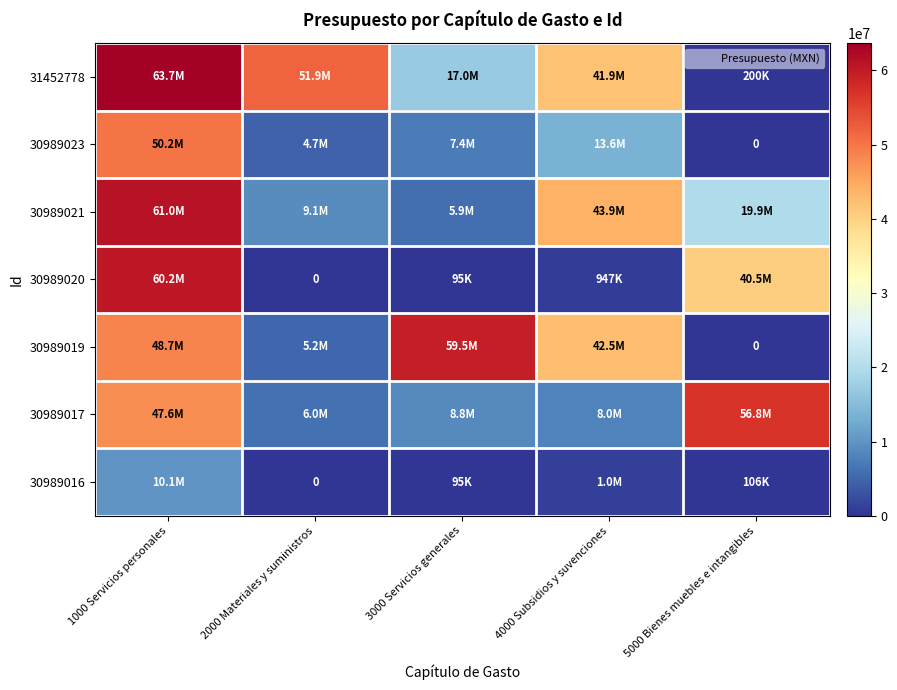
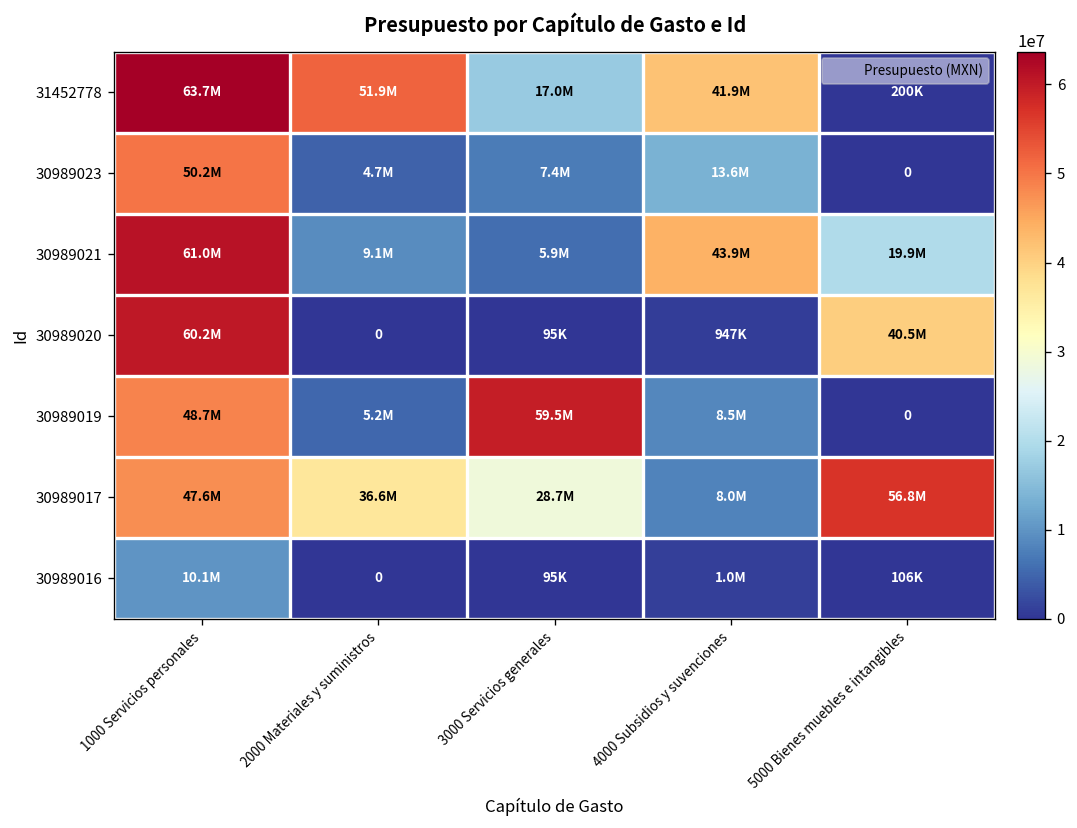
  {
    "31452778": {
      "1000 Servicios personales": "63.7M",
      "2000 Materiales y suministros": "51.9M",
      "3000 Servicios generales": "17.0M",
      "4000 Subsidios y suvenciones": "41.9M",
      "5000 Bienes muebles e intangibles": "200K"
    },
    "30989023": {
      "1000 Servicios personales": "50.2M",
      "2000 Materiales y suministros": "4.7M",
      "3000 Servicios generales": "7.4M",
      "4000 Subsidios y suvenciones": "13.6M",
      "5000 Bienes muebles e intangibles": "0"
    },
    "30989021": {
      "1000 Servicios personales": "61.0M",
      "2000 Materiales y suministros": "9.1M",
      "3000 Servicios generales": "5.9M",
      "4000 Subsidios y suvenciones": "43.9M",
      "5000 Bienes muebles e intangibles": "19.9M"
    },
    "30989020": {
      "1000 Servicios personales": "60.2M",
      "2000 Materiales y suministros": "0",
      "3000 Servicios generales": "95K",
      "4000 Subsidios y suvenciones": "947K",
      "5000 Bienes muebles e intangibles": "40.5M"
    },
    "30989019": {
      "1000 Servicios personales": "48.7M",
      "2000 Materiales y suministros": "5.2M",
      "3000 Servicios generales": "59.5M",
-     "4000 Subsidios y suvenciones": "42.5M",
+     "4000 Subsidios y suvenciones": "8.5M",
      "5000 Bienes muebles e intangibles": "0"
    },
    "30989017": {
      "1000 Servicios personales": "47.6M",
-     "2000 Materiales y suministros": "6.0M",
-     "3000 Servicios generales": "8.8M",
+     "2000 Materiales y suministros": "36.6M",
+     "3000 Servicios generales": "28.7M",
      "4000 Subsidios y suvenciones": "8.0M",
      "5000 Bienes muebles e intangibles": "56.8M"
    },
    "30989016": {
      "1000 Servicios personales": "10.1M",
      "2000 Materiales y suministros": "0",
      "3000 Servicios generales": "95K",
      "4000 Subsidios y suvenciones": "1.0M",
      "5000 Bienes muebles e intangibles": "106K"
    }
  }
